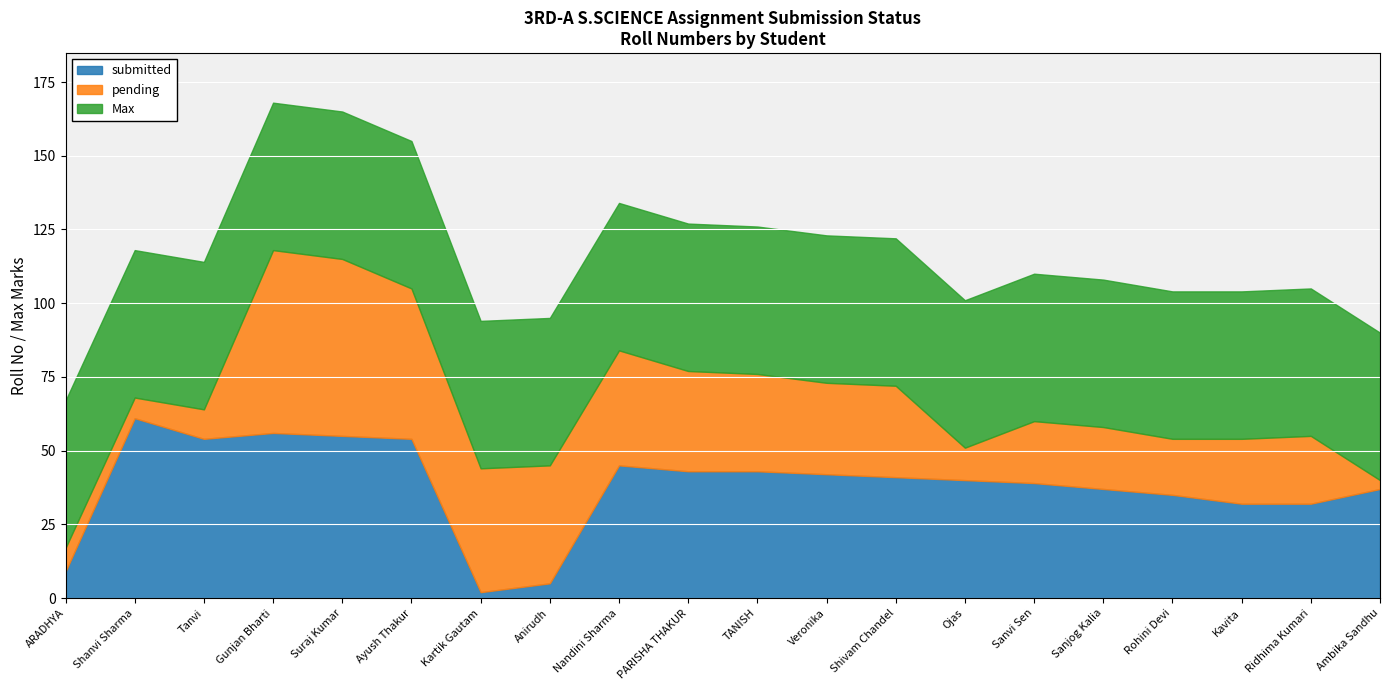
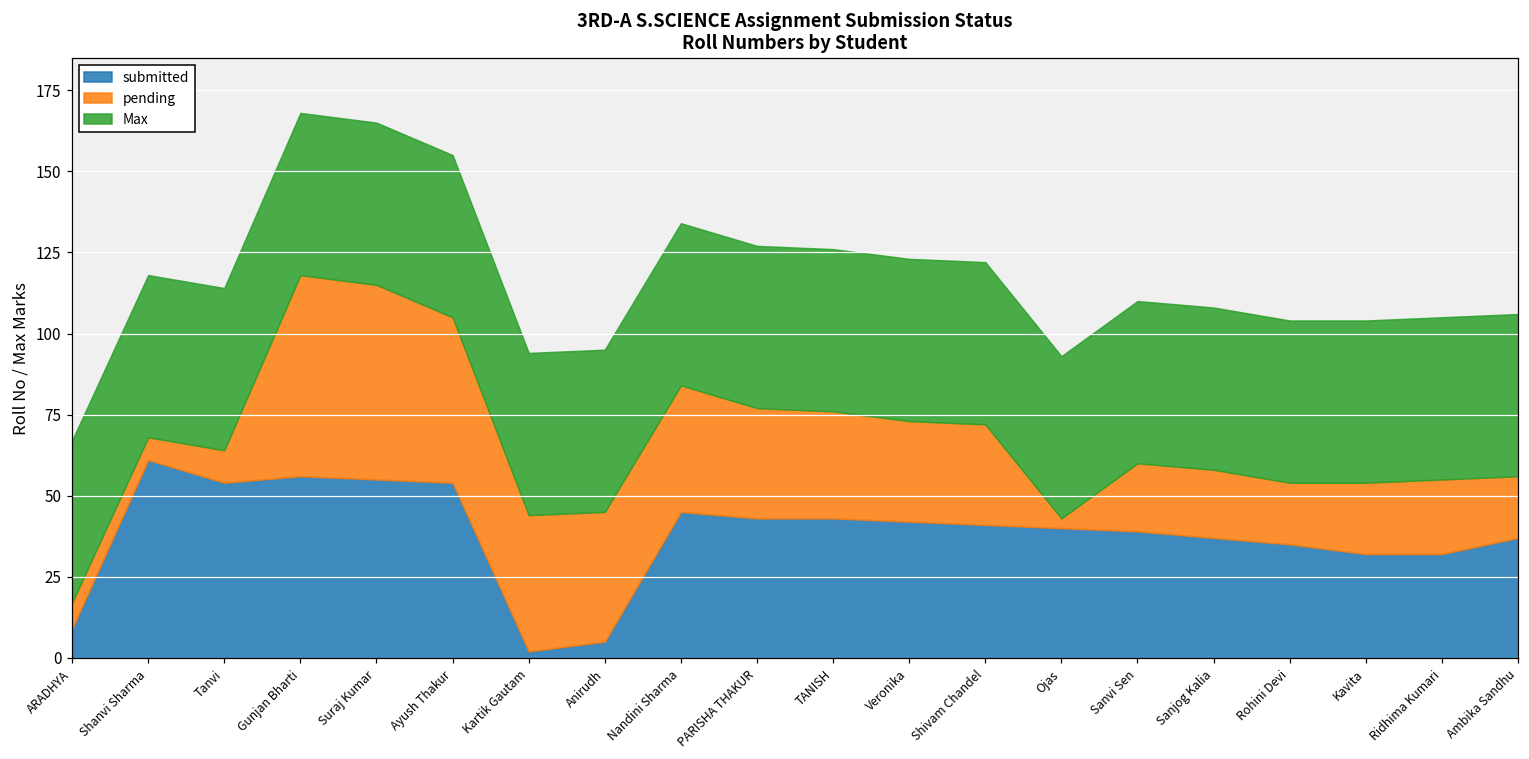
  {
    "submitted": {
      "ARADHYA": 9,
      "Shanvi Sharma": 61,
      "Tanvi": 54,
      "Gunjan Bharti": 56,
      "Suraj Kumar": 55,
      "Ayush Thakur": 54,
      "Kartik Gautam": 2,
      "Anirudh": 5,
      "Nandini Sharma": 45,
      "PARISHA THAKUR": 43,
      "TANISH": 43,
      "Veronika": 42,
      "Shivam Chandel": 41,
      "Ojas": 40,
      "Sanvi Sen": 39,
      "Sanjog Kalia": 37,
      "Rohini Devi": 35,
      "Kavita": 32,
      "Ridhima Kumari": 32,
      "Ambika Sandhu": 37
    },
    "pending": {
      "ARADHYA": 8,
      "Shanvi Sharma": 7,
      "Tanvi": 10,
      "Gunjan Bharti": 62,
      "Suraj Kumar": 60,
      "Ayush Thakur": 51,
      "Kartik Gautam": 42,
      "Anirudh": 40,
      "Nandini Sharma": 39,
      "PARISHA THAKUR": 34,
      "TANISH": 33,
      "Veronika": 31,
      "Shivam Chandel": 31,
-     "Ojas": 11,
+     "Ojas": 3,
      "Sanvi Sen": 21,
      "Sanjog Kalia": 21,
      "Rohini Devi": 19,
      "Kavita": 22,
      "Ridhima Kumari": 23,
-     "Ambika Sandhu": 3
+     "Ambika Sandhu": 19
    },
    "Max": {
      "ARADHYA": 50,
      "Shanvi Sharma": 50,
      "Tanvi": 50,
      "Gunjan Bharti": 50,
      "Suraj Kumar": 50,
      "Ayush Thakur": 50,
      "Kartik Gautam": 50,
      "Anirudh": 50,
      "Nandini Sharma": 50,
      "PARISHA THAKUR": 50,
      "TANISH": 50,
      "Veronika": 50,
      "Shivam Chandel": 50,
      "Ojas": 50,
      "Sanvi Sen": 50,
      "Sanjog Kalia": 50,
      "Rohini Devi": 50,
      "Kavita": 50,
      "Ridhima Kumari": 50,
      "Ambika Sandhu": 50
    }
  }
